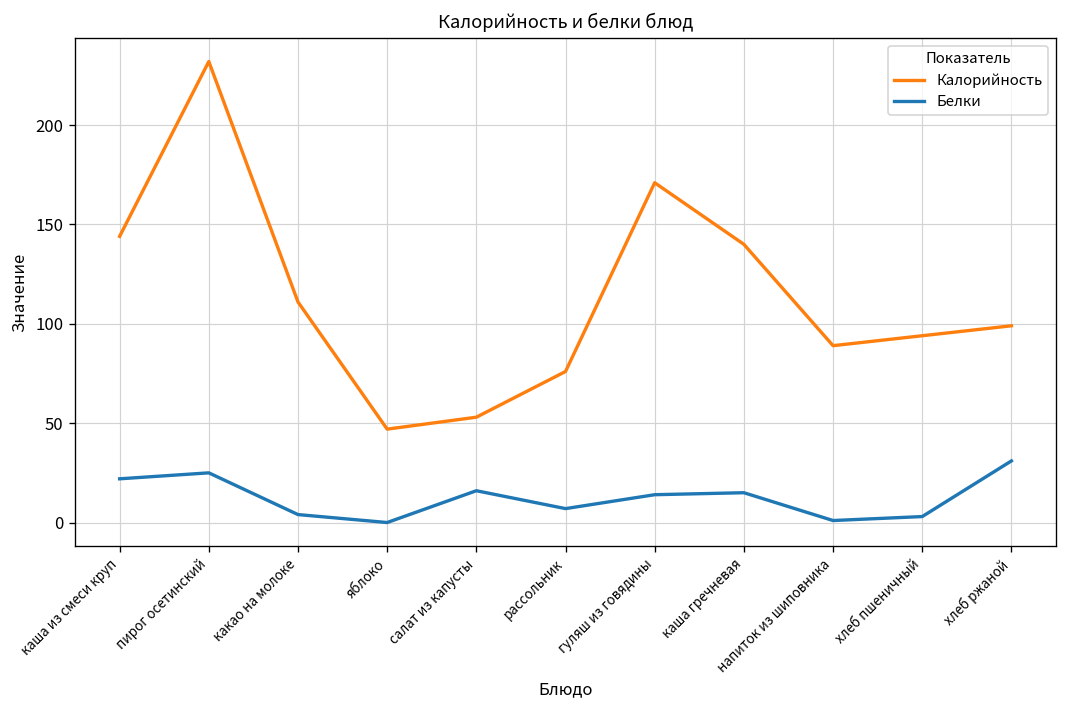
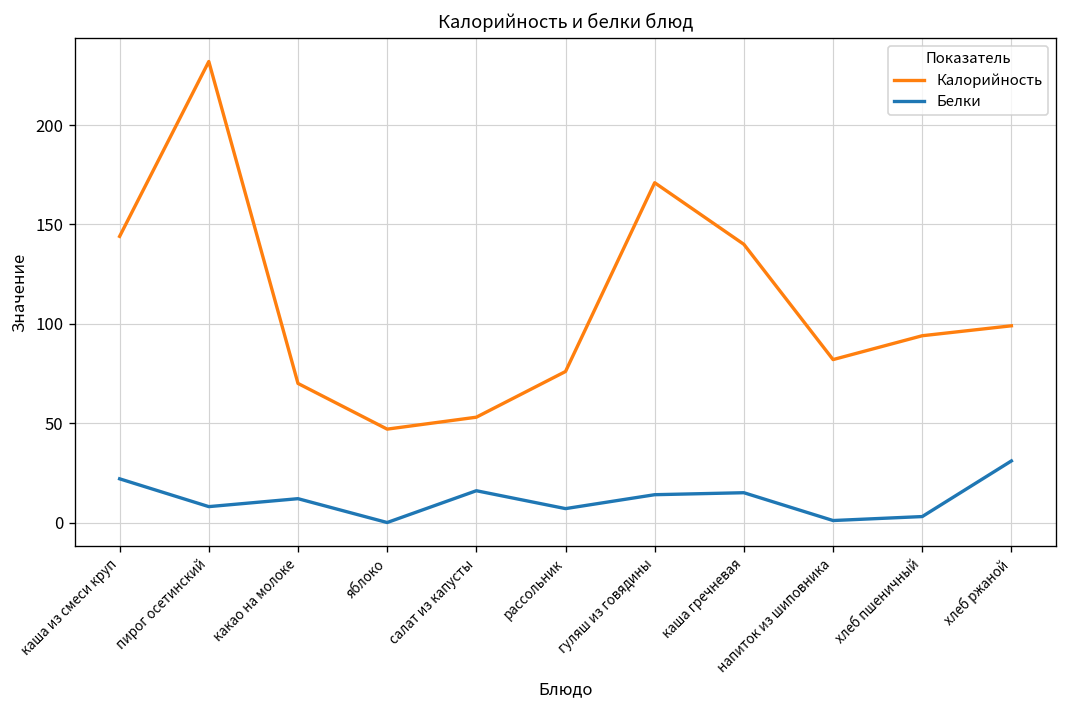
  {
    "Калорийность": {
      "каша из смеси круп": 144,
      "пирог осетинский": 232,
-     "какао на молоке": 111,
+     "какао на молоке": 70,
      "яблоко": 47,
      "салат из капусты": 53,
      "рассольник": 76,
      "гуляш из говядины": 171,
      "каша гречневая": 140,
-     "напиток из шиповника": 89,
+     "напиток из шиповника": 82,
      "хлеб пшеничный": 94,
      "хлеб ржаной": 99
    },
    "Белки": {
      "каша из смеси круп": 22,
-     "пирог осетинский": 25,
-     "какао на молоке": 4,
+     "пирог осетинский": 8,
+     "какао на молоке": 12,
      "яблоко": 0,
      "салат из капусты": 16,
      "рассольник": 7,
      "гуляш из говядины": 14,
      "каша гречневая": 15,
      "напиток из шиповника": 1,
      "хлеб пшеничный": 3,
      "хлеб ржаной": 31
    }
  }
